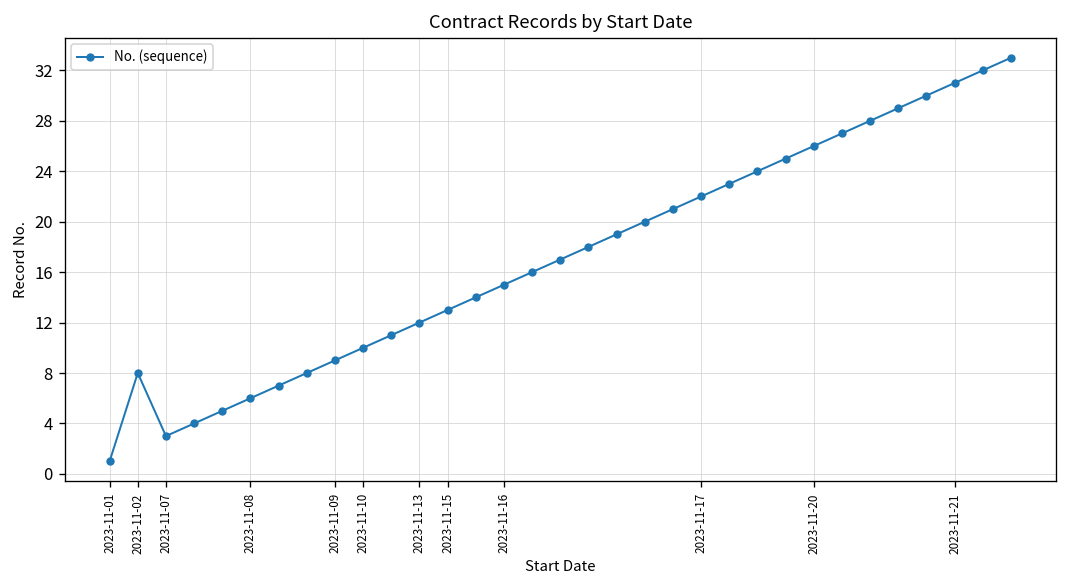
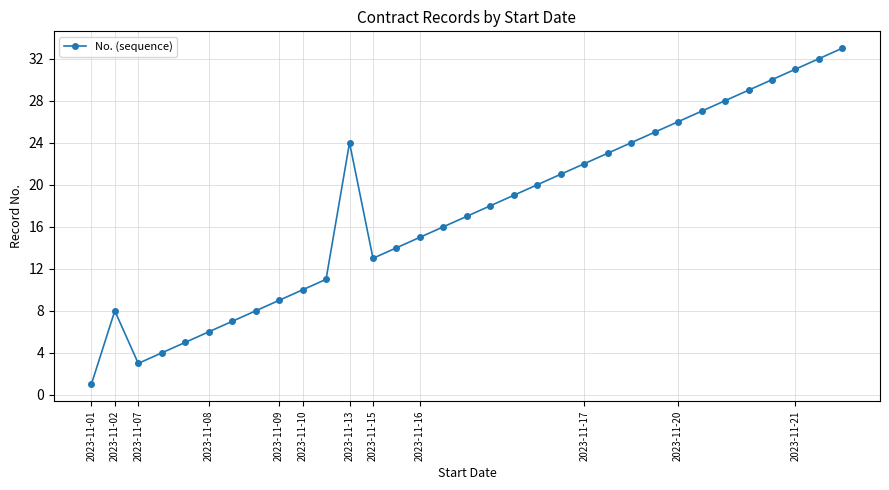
  {
    "2023-11-01": 1,
    "2023-11-02": 8,
    "2023-11-09": 9,
-   "2023-11-13": 12
+   "2023-11-13": 24
  }
